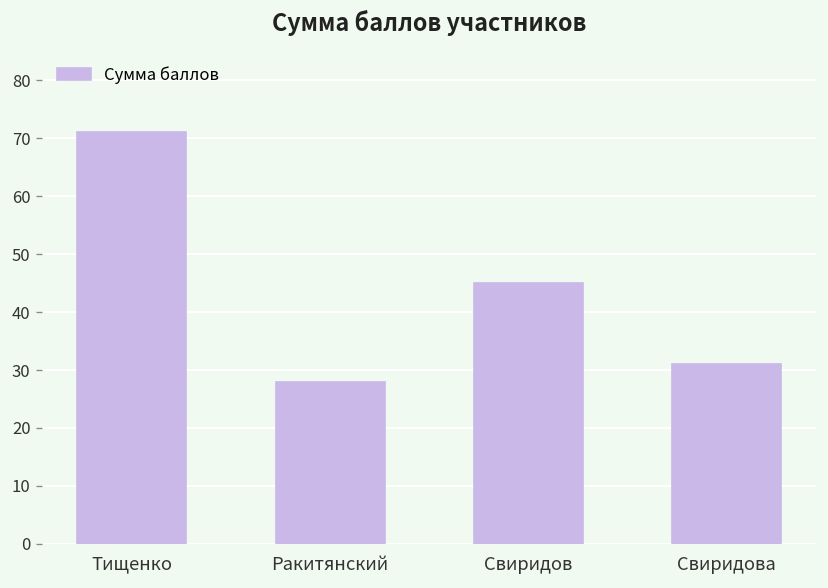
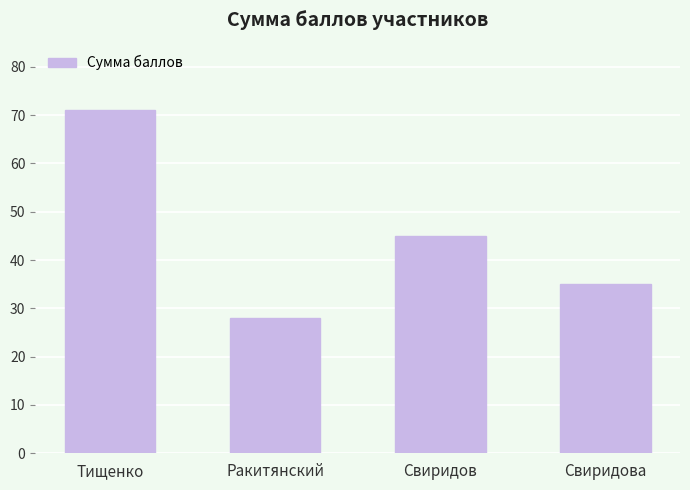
  {
    "Тищенко": 71,
    "Ракитянский": 28,
    "Свиридов": 45,
-   "Свиридова": 31
+   "Свиридова": 35
  }
